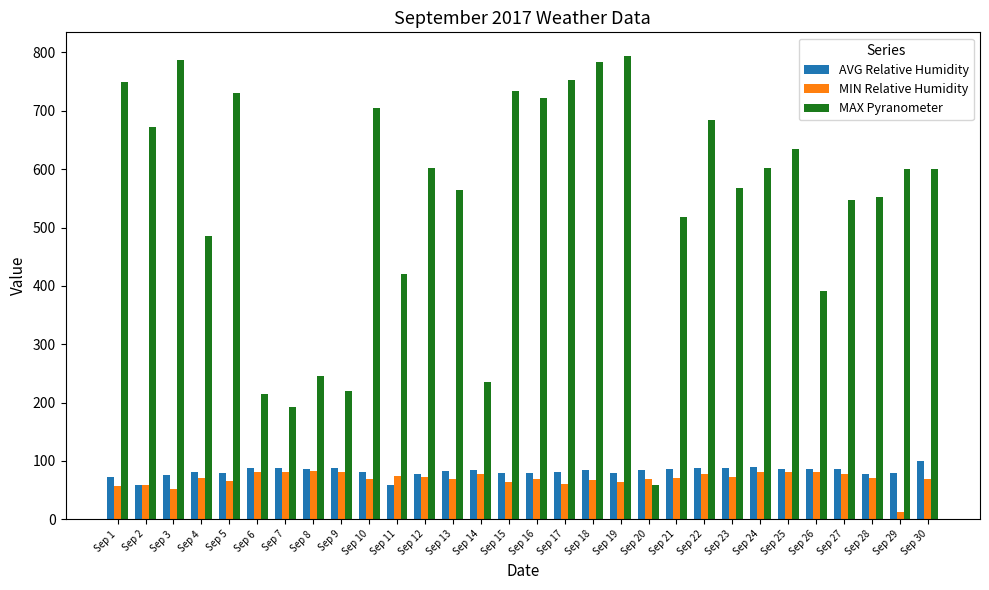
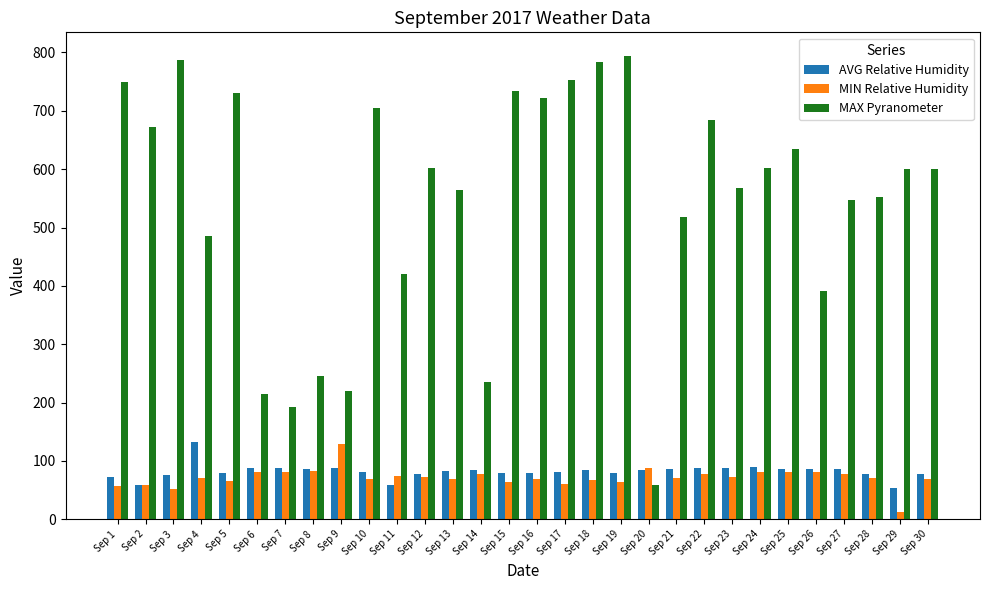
  {
    "AVG Relative Humidity": {
      "Sep 1": 70,
      "Sep 2": 60,
      "Sep 3": 80,
-     "Sep 4": 80,
+     "Sep 4": 130,
      "Sep 5": 80,
      "Sep 6": 90,
      "Sep 7": 90,
      "Sep 8": 90,
      "Sep 9": 90,
      "Sep 10": 80,
      "Sep 11": 60,
      "Sep 12": 80,
      "Sep 13": 80,
      "Sep 14": 80,
      "Sep 15": 80,
      "Sep 16": 80,
      "Sep 17": 80,
      "Sep 18": 80,
      "Sep 19": 80,
      "Sep 20": 80,
      "Sep 21": 90,
      "Sep 22": 90,
      "Sep 23": 90,
      "Sep 24": 90,
      "Sep 25": 90,
      "Sep 26": 90,
      "Sep 27": 90,
      "Sep 28": 80,
-     "Sep 29": 80,
-     "Sep 30": 100
+     "Sep 29": 50,
+     "Sep 30": 80
    },
    "MIN Relative Humidity": {
      "Sep 1": 60,
      "Sep 2": 60,
      "Sep 3": 50,
      "Sep 4": 70,
      "Sep 5": 70,
      "Sep 6": 80,
      "Sep 7": 80,
      "Sep 8": 80,
-     "Sep 9": 80,
+     "Sep 9": 130,
      "Sep 10": 70,
      "Sep 11": 70,
      "Sep 12": 70,
      "Sep 13": 70,
      "Sep 14": 80,
      "Sep 15": 60,
      "Sep 16": 70,
      "Sep 17": 60,
      "Sep 18": 70,
      "Sep 19": 60,
-     "Sep 20": 70,
+     "Sep 20": 90,
      "Sep 21": 70,
      "Sep 22": 80,
      "Sep 23": 70,
      "Sep 24": 80,
      "Sep 25": 80,
      "Sep 26": 80,
      "Sep 27": 80,
      "Sep 28": 70,
      "Sep 29": 10,
      "Sep 30": 70
    },
    "MAX Pyranometer": {
      "Sep 1": 750,
      "Sep 2": 670,
      "Sep 3": 790,
      "Sep 4": 490,
      "Sep 5": 730,
      "Sep 6": 210,
      "Sep 7": 190,
      "Sep 8": 250,
      "Sep 9": 220,
      "Sep 10": 710,
      "Sep 11": 420,
      "Sep 12": 600,
      "Sep 13": 570,
      "Sep 14": 230,
      "Sep 15": 730,
      "Sep 16": 720,
      "Sep 17": 750,
      "Sep 18": 780,
      "Sep 19": 790,
      "Sep 20": 60,
      "Sep 21": 520,
      "Sep 22": 680,
      "Sep 23": 570,
      "Sep 24": 600,
      "Sep 25": 630,
      "Sep 26": 390,
      "Sep 27": 550,
      "Sep 28": 550,
      "Sep 29": 600,
      "Sep 30": 600
    }
  }
